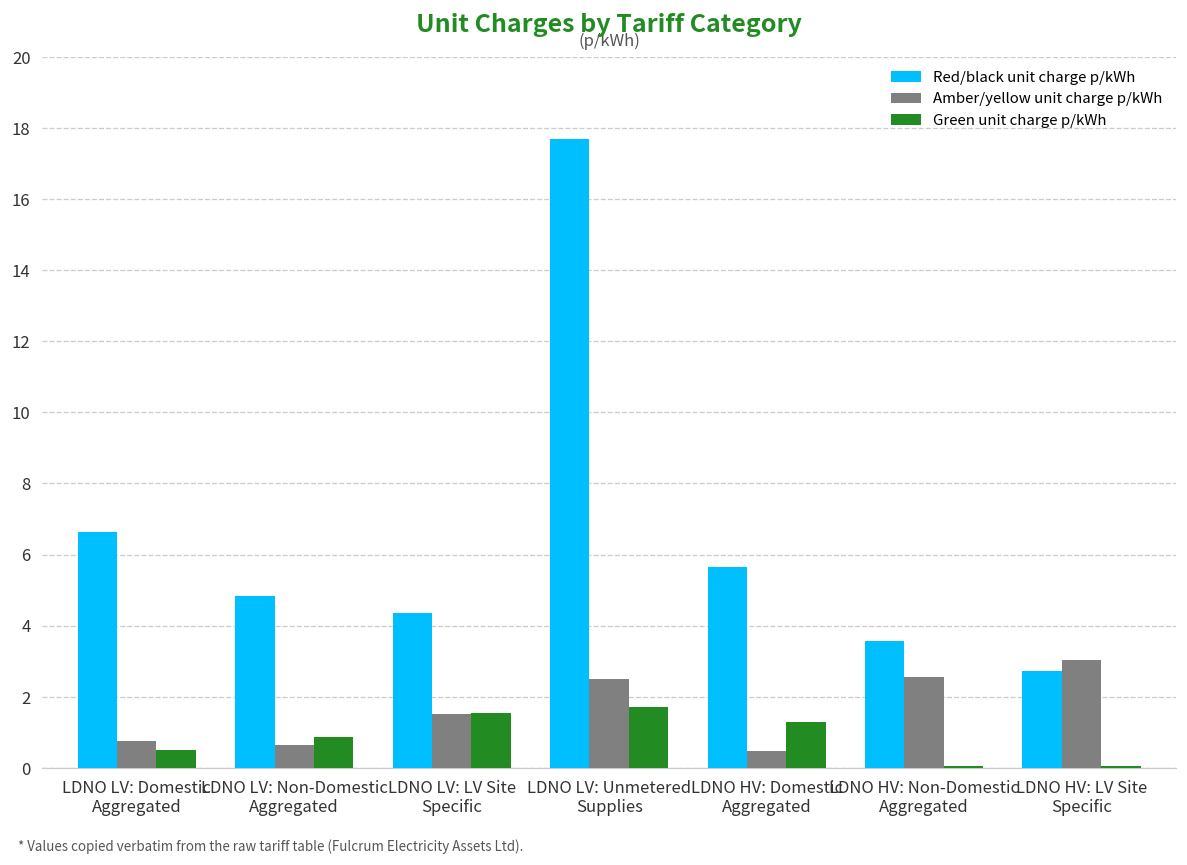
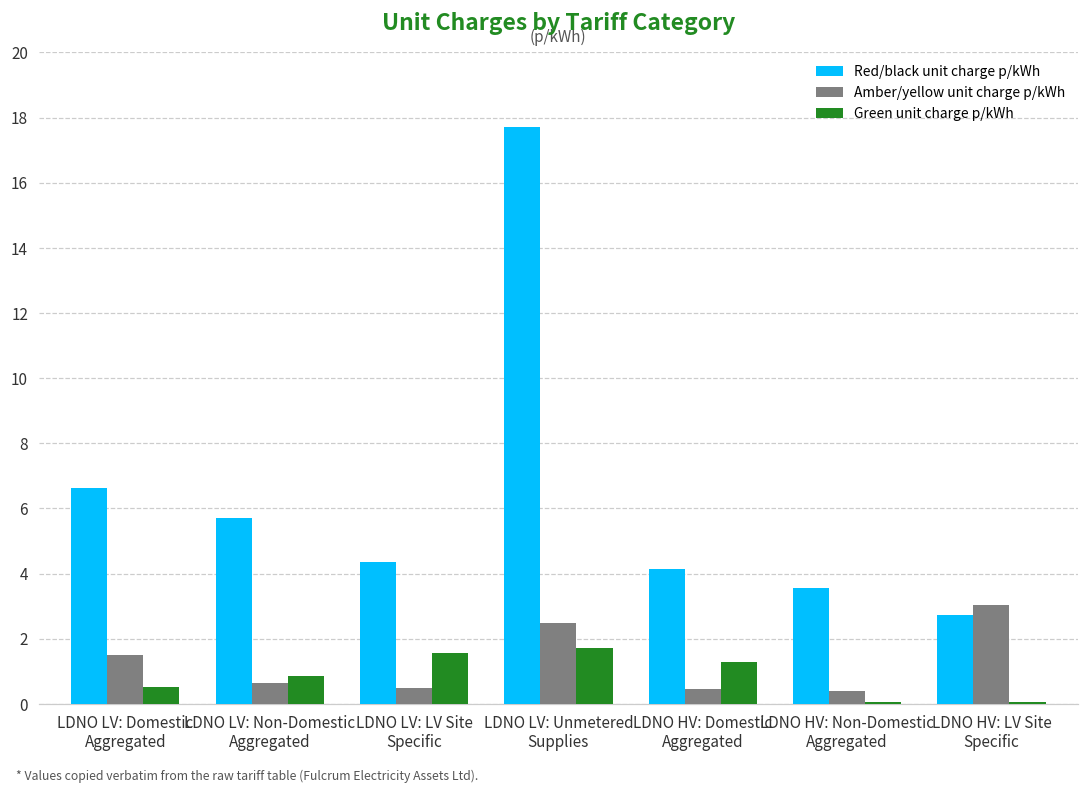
  {
    "Red/black unit charge p/kWh": {
      "LDNO LV: Domestic Aggregated": 6.6,
-     "LDNO LV: Non-Domestic Aggregated": 4.8,
+     "LDNO LV: Non-Domestic Aggregated": 5.7,
      "LDNO LV: LV Site Specific": 4.4,
      "LDNO LV: Unmetered Supplies": 17.7,
-     "LDNO HV: Domestic Aggregated": 5.6,
+     "LDNO HV: Domestic Aggregated": 4.2,
      "LDNO HV: Non-Domestic Aggregated": 3.6,
      "LDNO HV: LV Site Specific": 2.7
    },
    "Amber/yellow unit charge p/kWh": {
-     "LDNO LV: Domestic Aggregated": 0.8,
+     "LDNO LV: Domestic Aggregated": 1.5,
      "LDNO LV: Non-Domestic Aggregated": 0.6,
-     "LDNO LV: LV Site Specific": 1.5,
+     "LDNO LV: LV Site Specific": 0.5,
      "LDNO LV: Unmetered Supplies": 2.5,
      "LDNO HV: Domestic Aggregated": 0.5,
-     "LDNO HV: Non-Domestic Aggregated": 2.6,
+     "LDNO HV: Non-Domestic Aggregated": 0.4,
      "LDNO HV: LV Site Specific": 3.0
    },
    "Green unit charge p/kWh": {
      "LDNO LV: Domestic Aggregated": 0.5,
      "LDNO LV: Non-Domestic Aggregated": 0.9,
      "LDNO LV: LV Site Specific": 1.6,
      "LDNO LV: Unmetered Supplies": 1.7,
      "LDNO HV: Domestic Aggregated": 1.3
    }
  }
